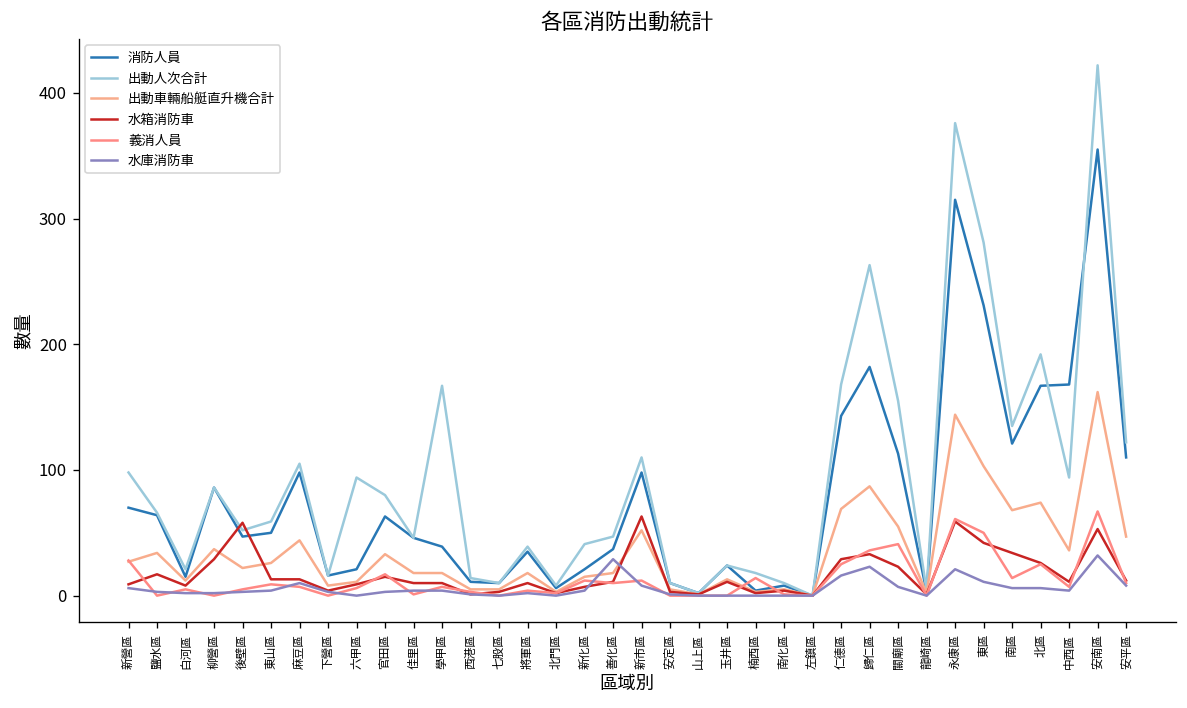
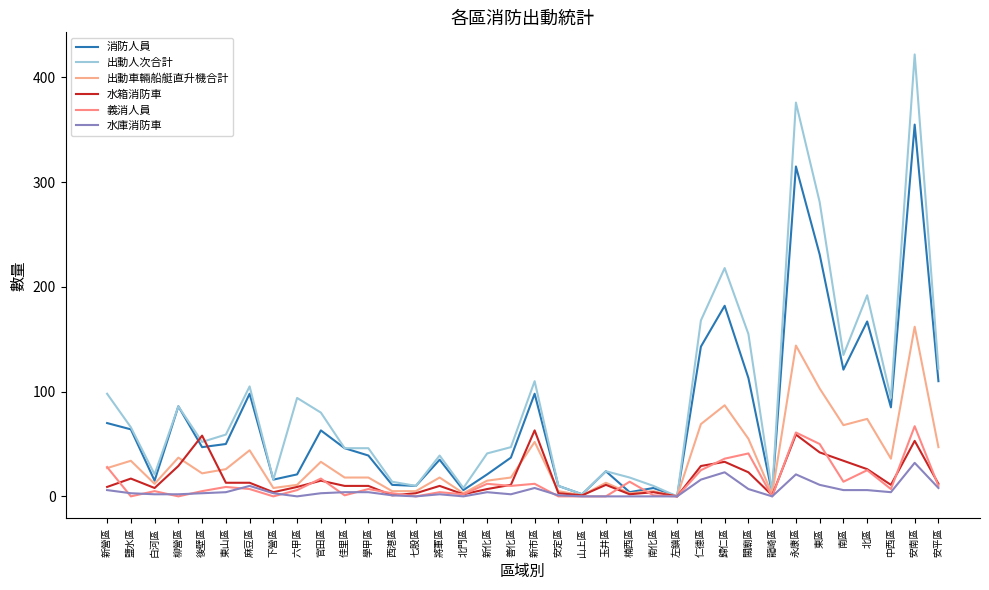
  {
    "消防人員": {
      "新營區": 70,
      "白河區": 15,
      "後壁區": 47,
      "東山區": 50,
      "麻豆區": 98,
      "六甲區": 21,
      "官田區": 63,
      "學甲區": 39,
      "西港區": 11,
      "將軍區": 35,
      "新化區": 21,
      "善化區": 37,
      "新市區": 98,
      "仁德區": 143,
      "歸仁區": 182,
      "關廟區": 113,
      "永康區": 315,
      "東區": 231,
      "南區": 121,
      "北區": 167,
-     "中西區": 168,
+     "中西區": 85,
      "安南區": 355,
      "安平區": 110
    },
    "出動人次合計": {
      "新營區": 98,
      "白河區": 21,
      "後壁區": 52,
      "東山區": 59,
      "麻豆區": 105,
      "六甲區": 94,
      "官田區": 80,
-     "學甲區": 167,
+     "學甲區": 46,
      "西港區": 14,
      "將軍區": 39,
      "新化區": 41,
      "善化區": 47,
      "新市區": 110,
      "楠西區": 18,
      "仁德區": 168,
-     "歸仁區": 263,
+     "歸仁區": 218,
      "關廟區": 155,
      "永康區": 376,
      "東區": 281,
      "南區": 135,
      "北區": 192,
      "中西區": 94,
      "安南區": 422,
      "安平區": 122
    },
    "水箱消防車": {
      "新營區": 9,
      "鹽水區": 17,
      "白河區": 8,
      "柳營區": 29,
      "後壁區": 58,
      "東山區": 13,
      "麻豆區": 13,
      "佳里區": 10,
      "學甲區": 10,
      "將軍區": 10,
      "新化區": 7,
      "新市區": 63,
      "仁德區": 29,
      "歸仁區": 33,
      "關廟區": 23,
      "東區": 42,
      "南區": 34,
      "中西區": 11,
      "安南區": 53
    },
    "水庫消防車": {
      "新營區": 6,
      "鹽水區": 3,
      "白河區": 2,
      "東山區": 4,
      "麻豆區": 10,
      "六甲區": 0,
      "官田區": 3,
      "佳里區": 4,
      "學甲區": 4,
      "新化區": 4,
-     "善化區": 29,
+     "善化區": 2,
      "新市區": 8,
      "仁德區": 16,
      "歸仁區": 23,
      "關廟區": 7,
      "永康區": 21,
      "東區": 11,
      "南區": 6,
      "北區": 6,
      "中西區": 4,
      "安南區": 32
    }
  }
